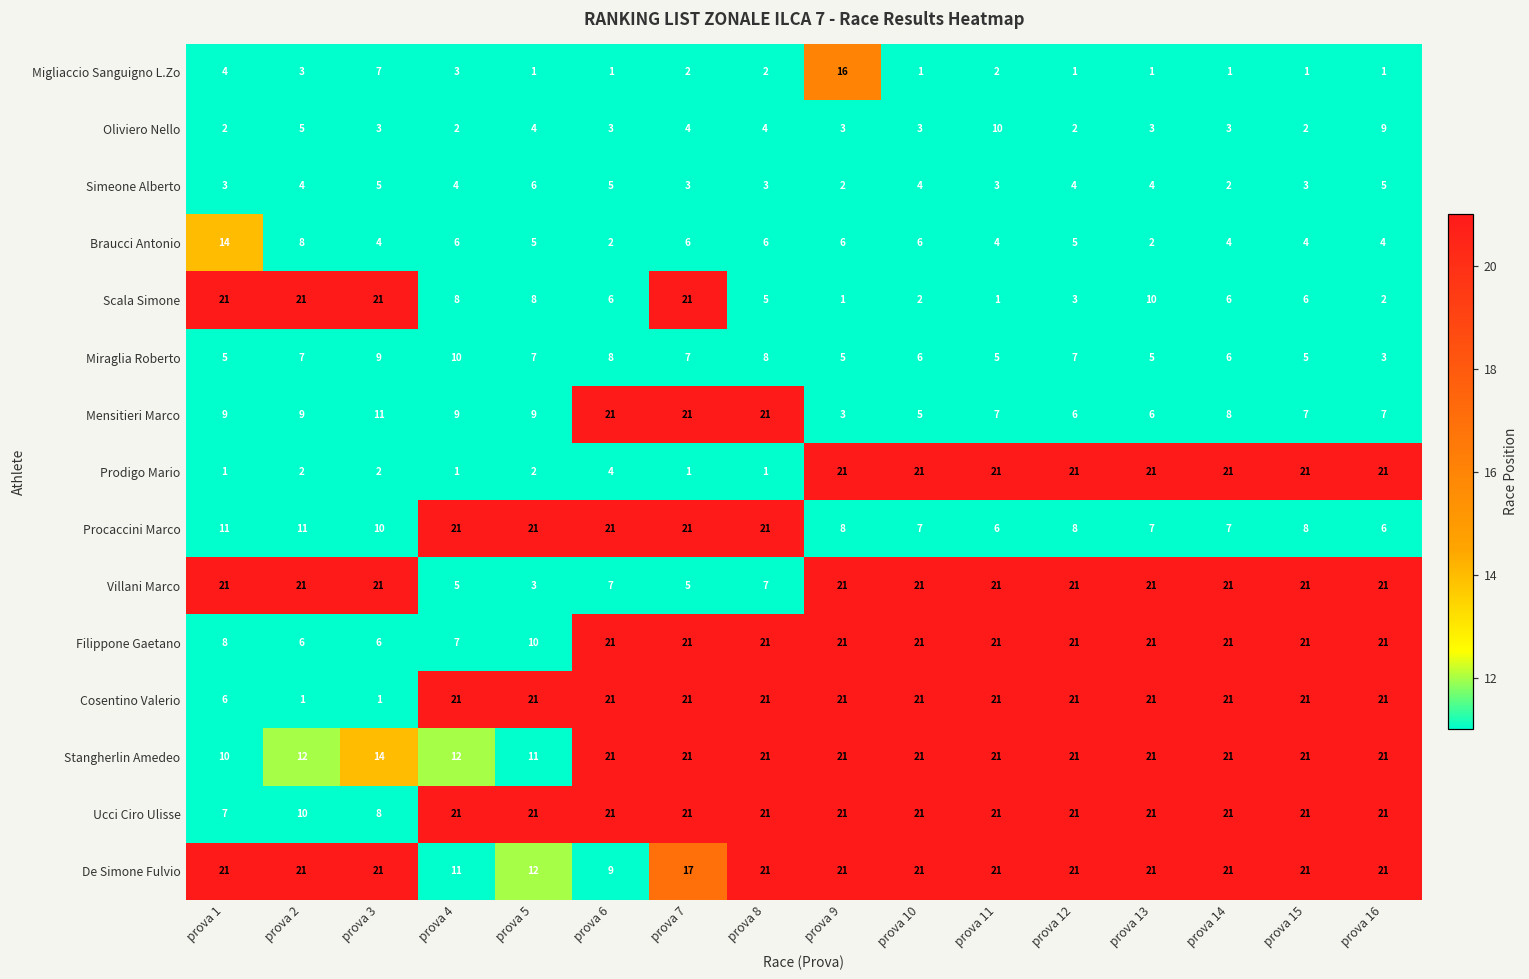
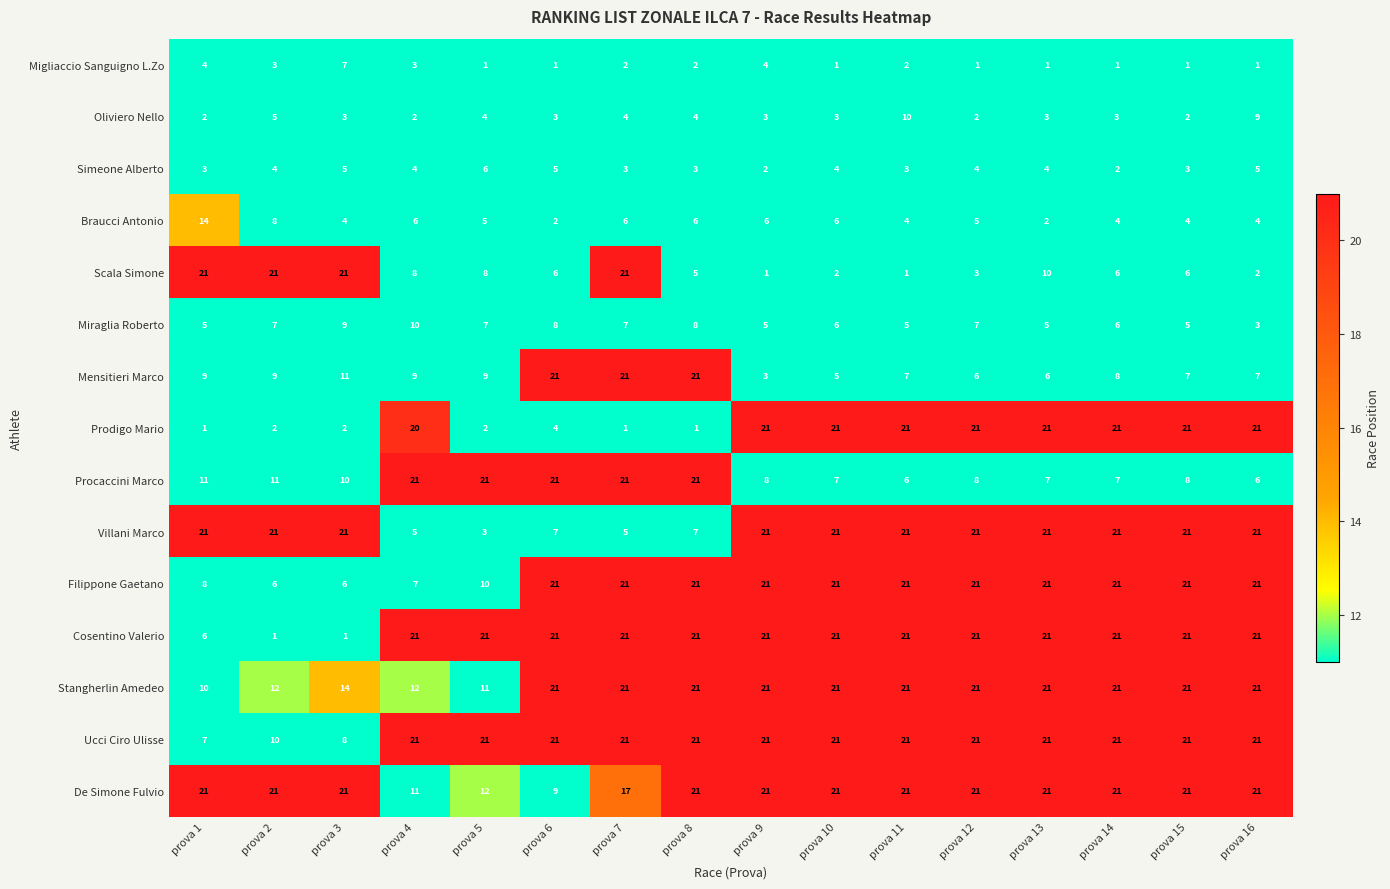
  {
    "Migliaccio Sanguigno L.Zo": {
      "prova 1": 4,
      "prova 2": 3,
      "prova 3": 7,
      "prova 4": 3,
      "prova 5": 1,
      "prova 6": 1,
      "prova 7": 2,
      "prova 8": 2,
-     "prova 9": 16,
+     "prova 9": 4,
      "prova 10": 1,
      "prova 11": 2,
      "prova 12": 1,
      "prova 13": 1,
      "prova 14": 1,
      "prova 15": 1,
      "prova 16": 1
    },
    "Prodigo Mario": {
      "prova 1": 1,
      "prova 2": 2,
      "prova 3": 2,
-     "prova 4": 1,
+     "prova 4": 20,
      "prova 5": 2,
      "prova 6": 4,
      "prova 7": 1,
      "prova 8": 1,
      "prova 9": 21,
      "prova 10": 21,
      "prova 11": 21,
      "prova 12": 21,
      "prova 13": 21,
      "prova 14": 21,
      "prova 15": 21,
      "prova 16": 21
    }
  }
